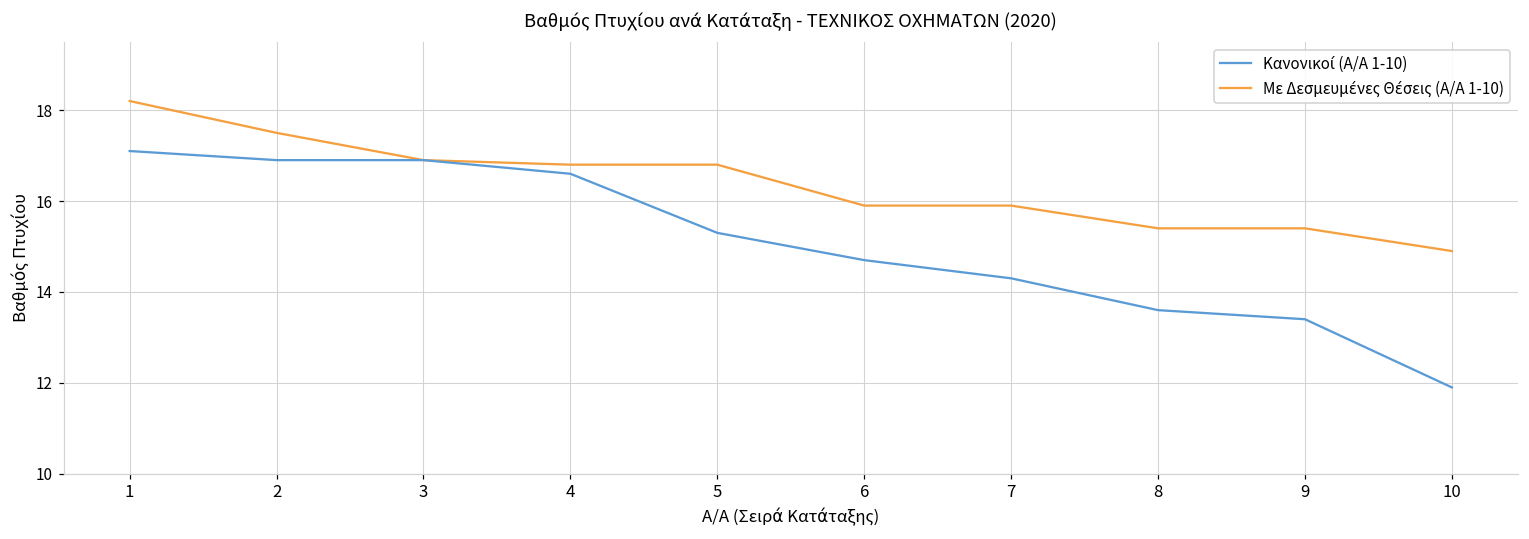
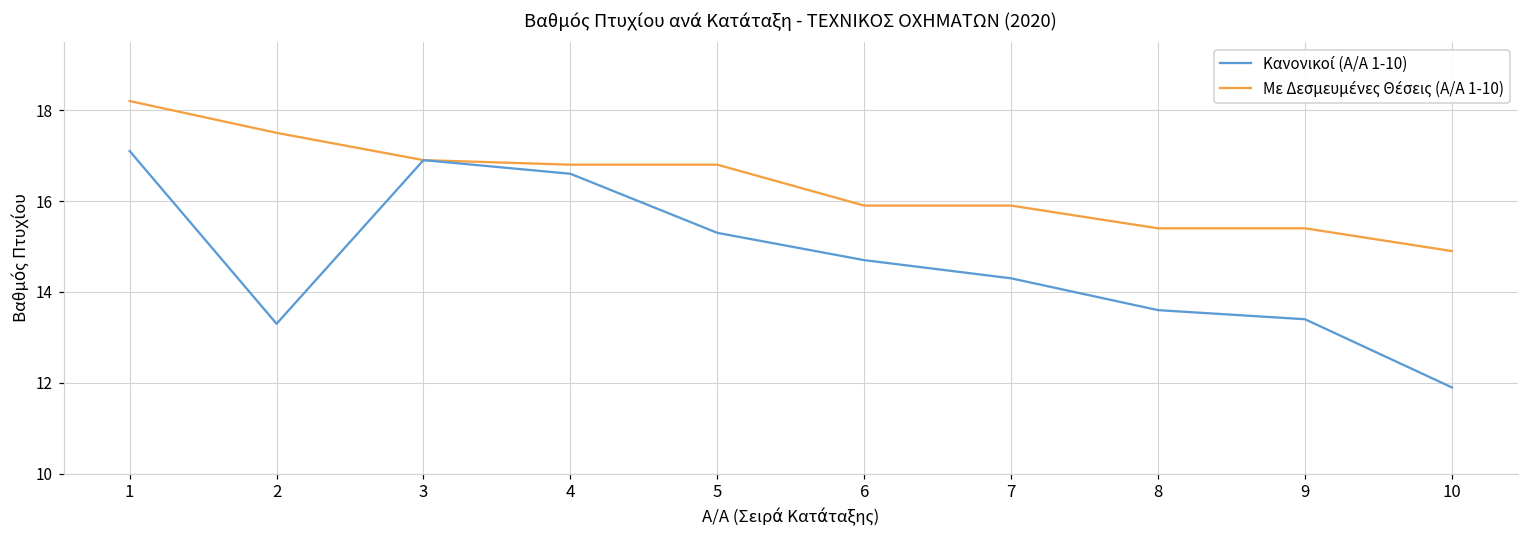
  {
    "Κανονικοί (Α/Α 1-10)": {
      "1": 17.1,
-     "2": 16.9,
+     "2": 13.3,
      "4": 16.6,
      "5": 15.3,
      "6": 14.7,
      "7": 14.3,
      "8": 13.6,
      "9": 13.4,
      "10": 11.9
    },
    "Με Δεσμευμένες Θέσεις (Α/Α 1-10)": {
      "1": 18.2,
      "2": 17.5,
      "4": 16.8,
      "5": 16.8,
      "6": 15.9,
      "7": 15.9,
      "8": 15.4,
      "9": 15.4,
      "10": 14.9
    }
  }
